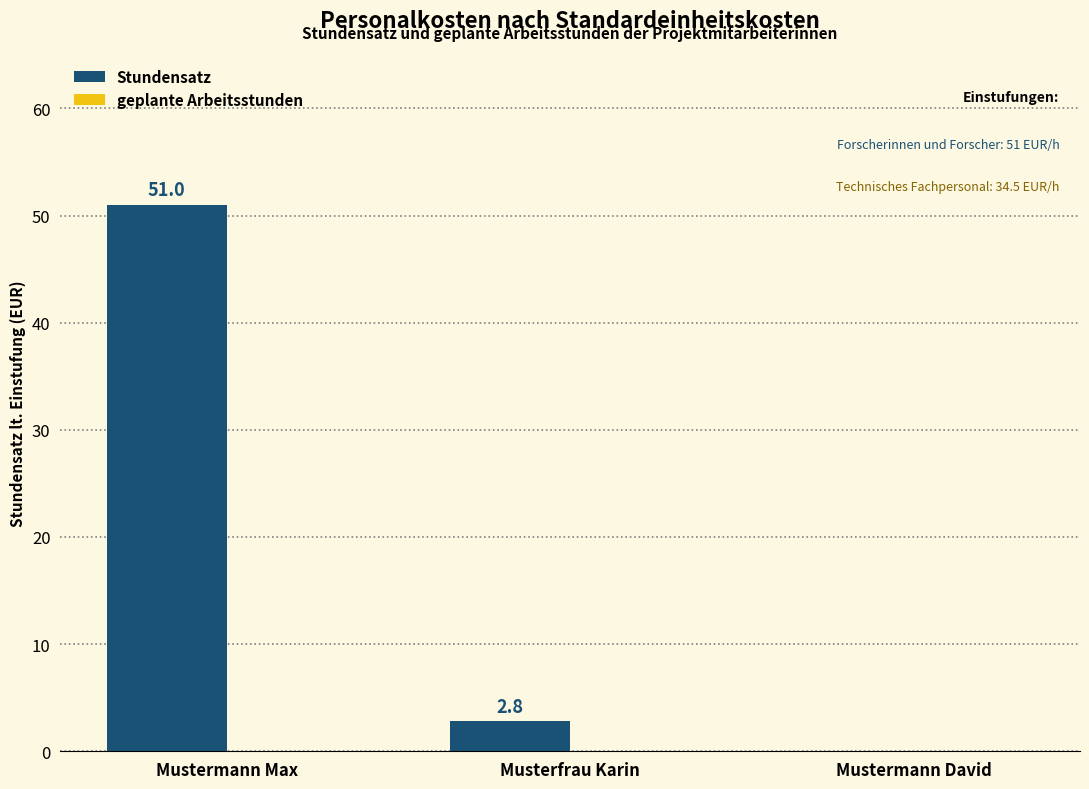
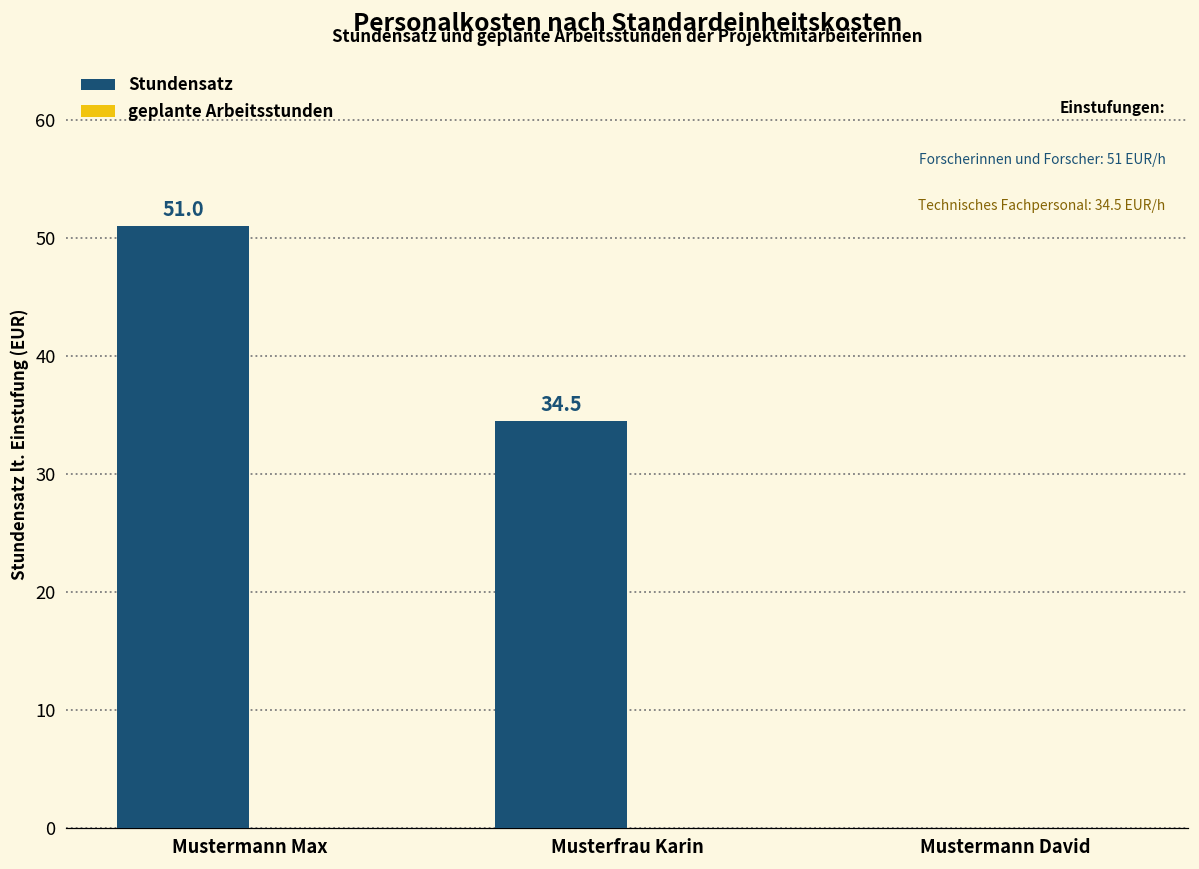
  {
    "Stundensatz": {
      "Mustermann Max": 51.0,
-     "Musterfrau Karin": 2.8
+     "Musterfrau Karin": 34.5
    },
    "geplante Arbeitsstunden": {
      "Mustermann Max": 0.0,
      "Musterfrau Karin": 0.0,
      "Mustermann David": 0.0
    }
  }
